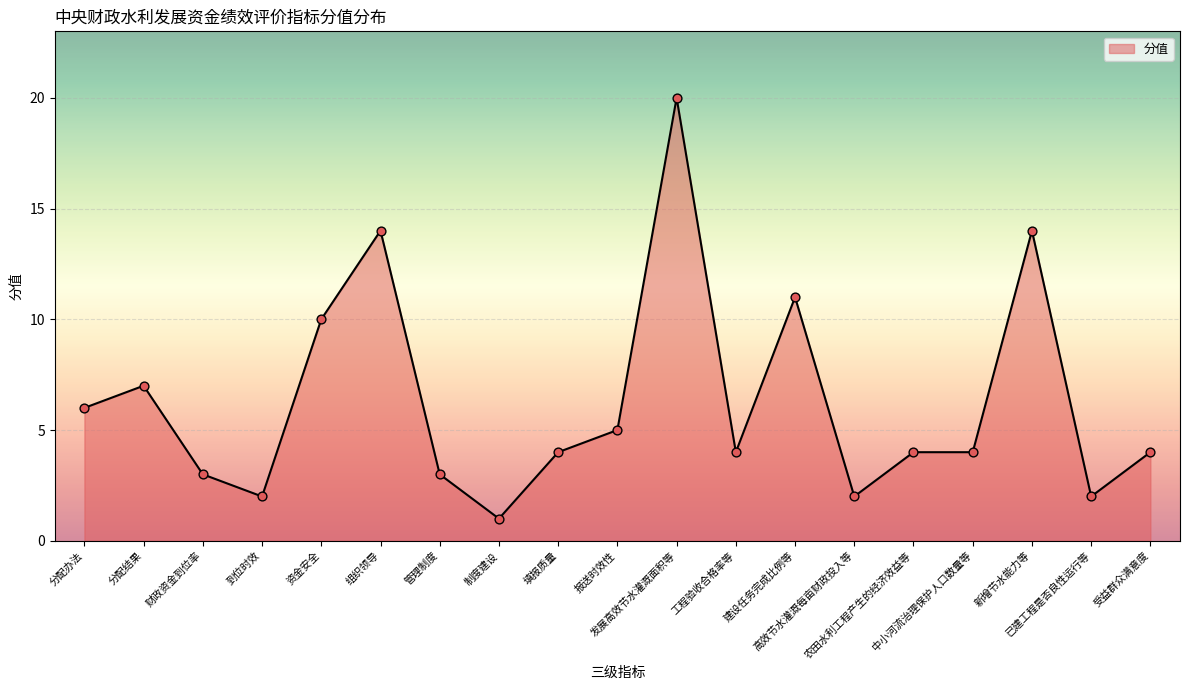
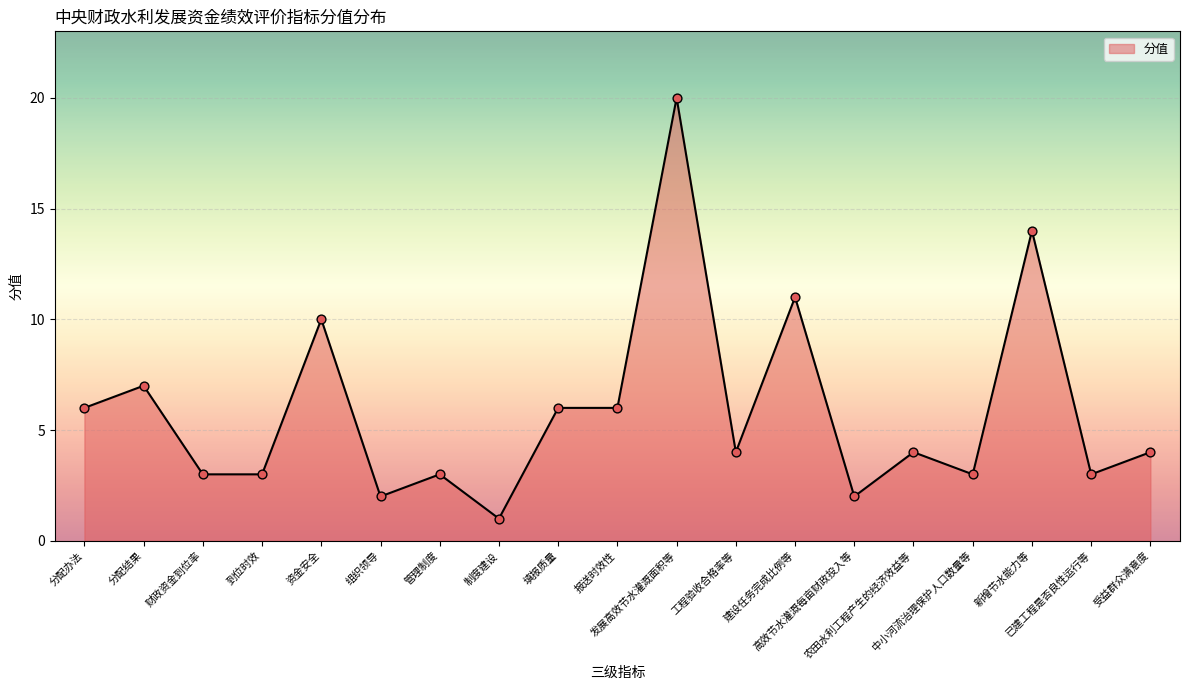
  {
    "分配办法": 6,
    "分配结果": 7,
    "财政资金到位率": 3,
-   "到位时效": 2,
+   "到位时效": 3,
    "资金安全": 10,
-   "组织领导": 14,
+   "组织领导": 2,
    "管理制度": 3,
    "制度建设": 1,
-   "填报质量": 4,
-   "报送时效性": 5,
+   "填报质量": 6,
+   "报送时效性": 6,
    "发展高效节水灌溉面积等": 20,
    "工程验收合格率等": 4,
    "建设任务完成比例等": 11,
    "高效节水灌溉每亩财政投入等": 2,
    "农田水利工程产生的经济效益等": 4,
-   "中小河流治理保护人口数量等": 4,
+   "中小河流治理保护人口数量等": 3,
    "新增节水能力等": 14,
-   "已建工程是否良性运行等": 2,
+   "已建工程是否良性运行等": 3,
    "受益群众满意度": 4
  }
